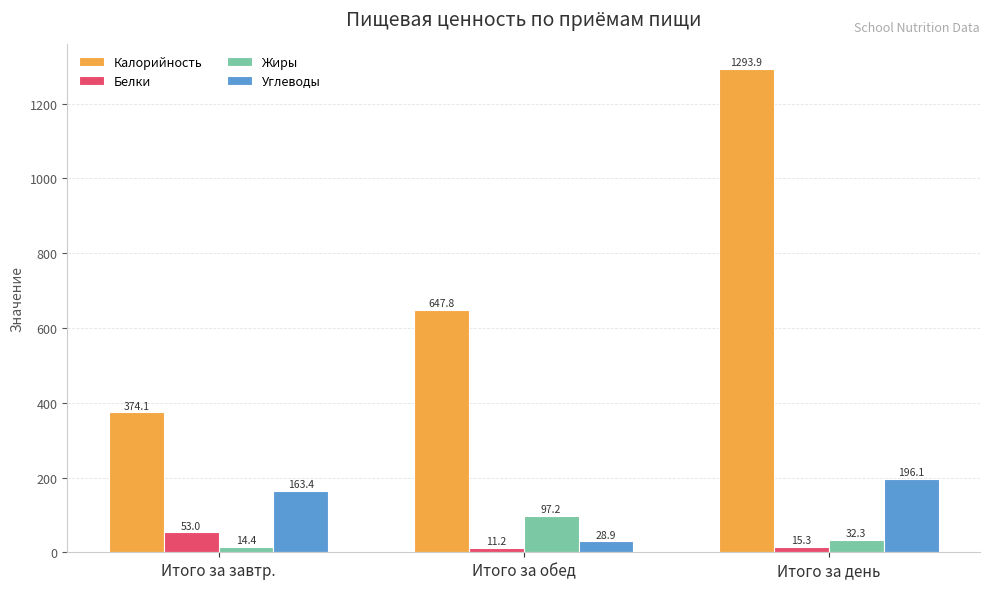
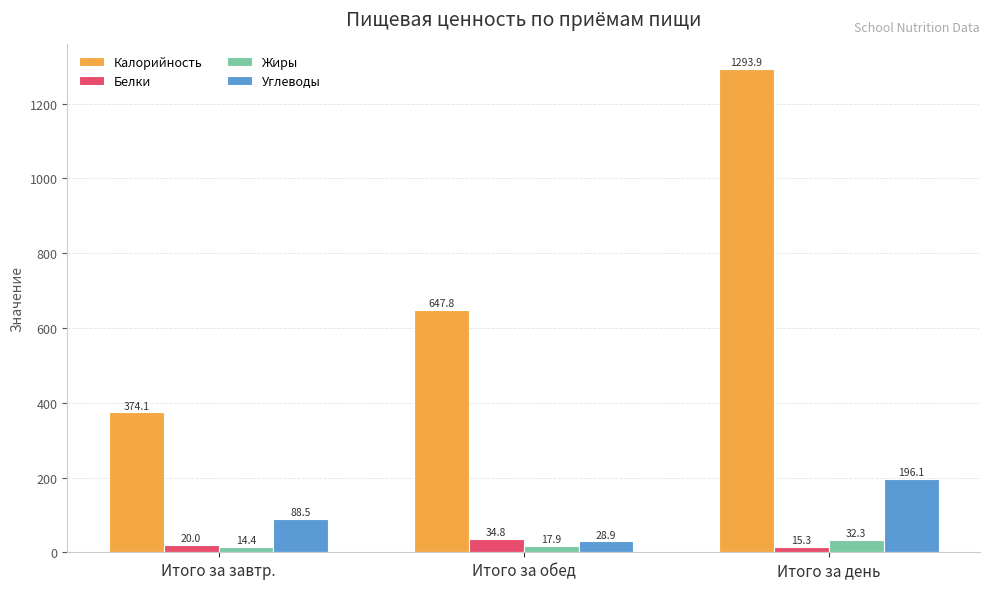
  {
    "Калорийность": {
      "Итого за завтр.": 374.1,
      "Итого за обед": 647.8,
      "Итого за день": 1293.9
    },
    "Белки": {
-     "Итого за завтр.": 53.0,
-     "Итого за обед": 11.2,
+     "Итого за завтр.": 20.0,
+     "Итого за обед": 34.8,
      "Итого за день": 15.3
    },
    "Жиры": {
      "Итого за завтр.": 14.4,
-     "Итого за обед": 97.2,
+     "Итого за обед": 17.9,
      "Итого за день": 32.3
    },
    "Углеводы": {
-     "Итого за завтр.": 163.4,
+     "Итого за завтр.": 88.5,
      "Итого за обед": 28.9,
      "Итого за день": 196.1
    }
  }
